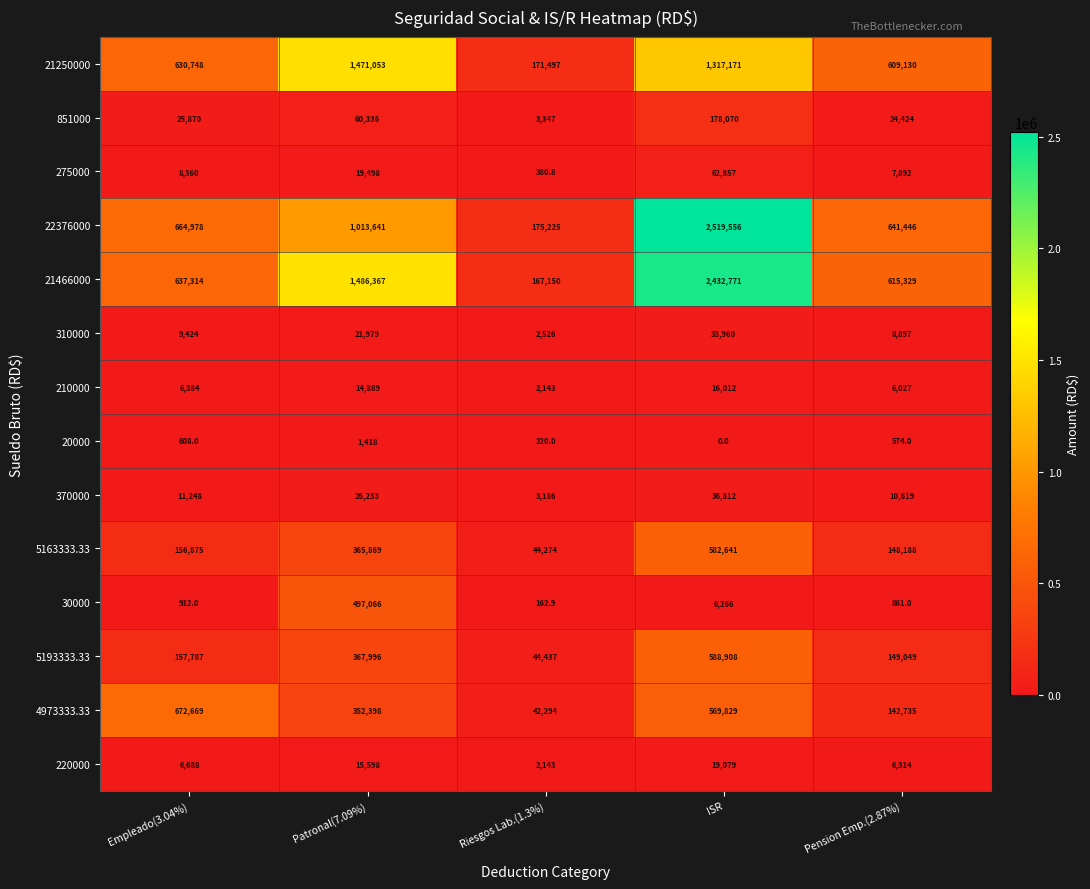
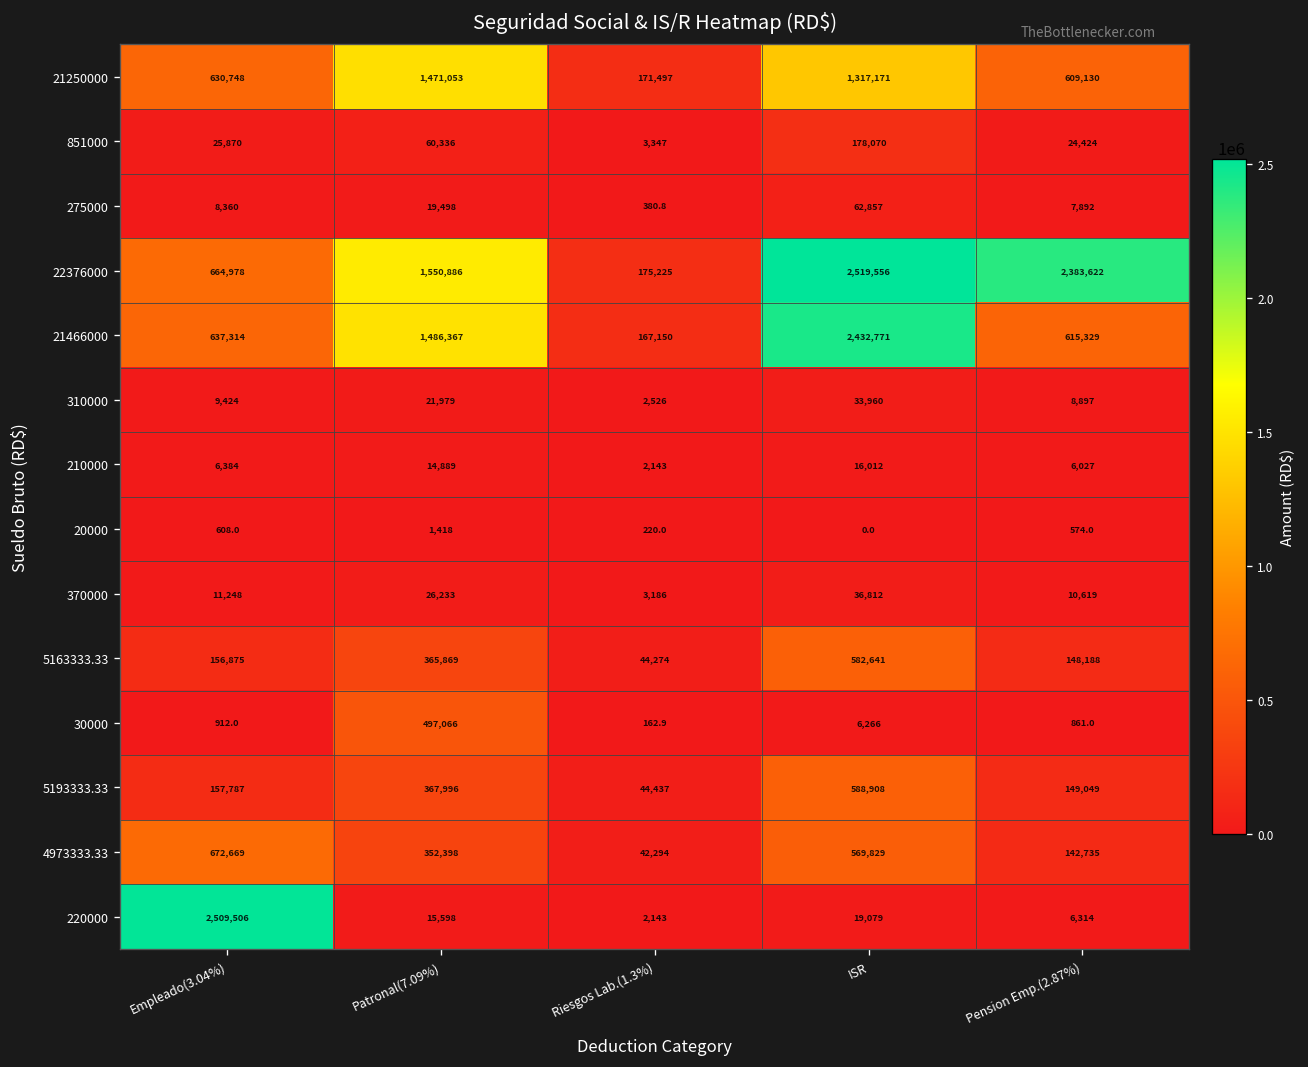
  {
    "21250000": {
      "Empleado(3.04%)": "630,748",
      "Patronal(7.09%)": "1,471,053",
      "Riesgos Lab.(1.3%)": "171,497",
      "ISR": "1,317,171",
      "Pension Emp.(2.87%)": "609,130"
    },
    "851000": {
      "Empleado(3.04%)": "25,870",
      "Patronal(7.09%)": "60,336",
      "Riesgos Lab.(1.3%)": "3,347",
      "ISR": "178,070",
      "Pension Emp.(2.87%)": "24,424"
    },
    "275000": {
      "Empleado(3.04%)": "8,360",
      "Patronal(7.09%)": "19,498",
      "Riesgos Lab.(1.3%)": "380.8",
      "ISR": "62,857",
      "Pension Emp.(2.87%)": "7,892"
    },
    "22376000": {
      "Empleado(3.04%)": "664,978",
-     "Patronal(7.09%)": "1,013,641",
+     "Patronal(7.09%)": "1,550,886",
      "Riesgos Lab.(1.3%)": "175,225",
      "ISR": "2,519,556",
-     "Pension Emp.(2.87%)": "641,446"
+     "Pension Emp.(2.87%)": "2,383,622"
    },
    "21466000": {
      "Empleado(3.04%)": "637,314",
      "Patronal(7.09%)": "1,486,367",
      "Riesgos Lab.(1.3%)": "167,150",
      "ISR": "2,432,771",
      "Pension Emp.(2.87%)": "615,329"
    },
    "310000": {
      "Empleado(3.04%)": "9,424",
      "Patronal(7.09%)": "21,979",
      "Riesgos Lab.(1.3%)": "2,526",
      "ISR": "33,960",
      "Pension Emp.(2.87%)": "8,897"
    },
    "210000": {
      "Empleado(3.04%)": "6,384",
      "Patronal(7.09%)": "14,889",
      "Riesgos Lab.(1.3%)": "2,143",
      "ISR": "16,012",
      "Pension Emp.(2.87%)": "6,027"
    },
    "20000": {
      "Empleado(3.04%)": "608.0",
      "Patronal(7.09%)": "1,418",
      "Riesgos Lab.(1.3%)": "220.0",
      "ISR": "0.0",
      "Pension Emp.(2.87%)": "574.0"
    },
    "370000": {
      "Empleado(3.04%)": "11,248",
      "Patronal(7.09%)": "26,233",
      "Riesgos Lab.(1.3%)": "3,186",
      "ISR": "36,812",
      "Pension Emp.(2.87%)": "10,619"
    },
    "5163333.33": {
      "Empleado(3.04%)": "156,875",
      "Patronal(7.09%)": "365,869",
      "Riesgos Lab.(1.3%)": "44,274",
      "ISR": "582,641",
      "Pension Emp.(2.87%)": "148,188"
    },
    "30000": {
      "Empleado(3.04%)": "912.0",
      "Patronal(7.09%)": "497,066",
      "Riesgos Lab.(1.3%)": "162.9",
      "ISR": "6,266",
      "Pension Emp.(2.87%)": "861.0"
    },
    "5193333.33": {
      "Empleado(3.04%)": "157,787",
      "Patronal(7.09%)": "367,996",
      "Riesgos Lab.(1.3%)": "44,437",
      "ISR": "588,908",
      "Pension Emp.(2.87%)": "149,049"
    },
    "4973333.33": {
      "Empleado(3.04%)": "672,669",
      "Patronal(7.09%)": "352,398",
      "Riesgos Lab.(1.3%)": "42,294",
      "ISR": "569,829",
      "Pension Emp.(2.87%)": "142,735"
    },
    "220000": {
-     "Empleado(3.04%)": "6,688",
+     "Empleado(3.04%)": "2,509,506",
      "Patronal(7.09%)": "15,598",
      "Riesgos Lab.(1.3%)": "2,143",
      "ISR": "19,079",
      "Pension Emp.(2.87%)": "6,314"
    }
  }
